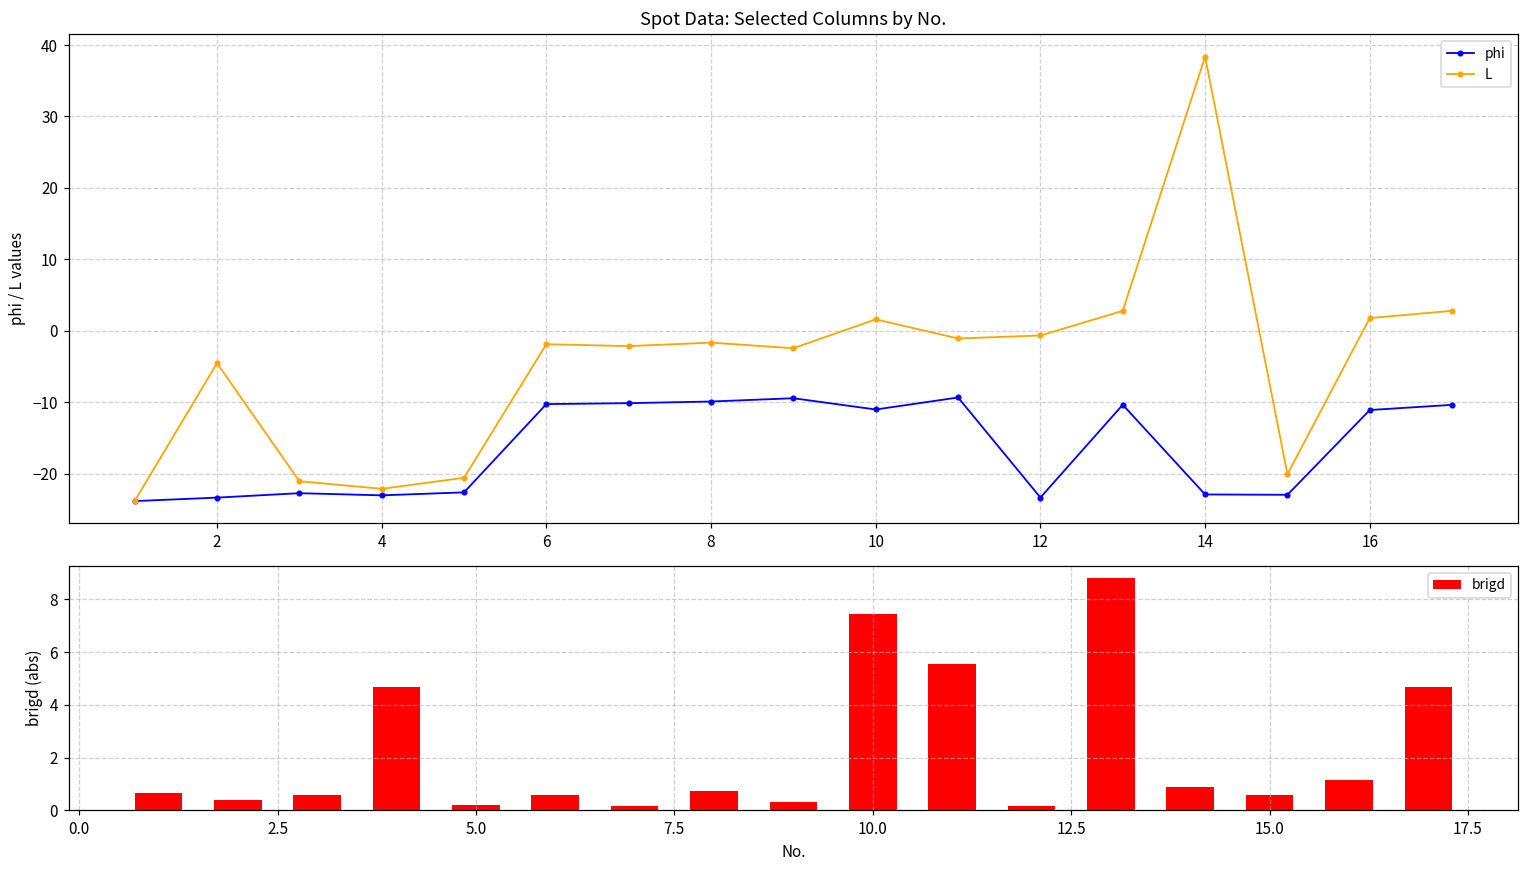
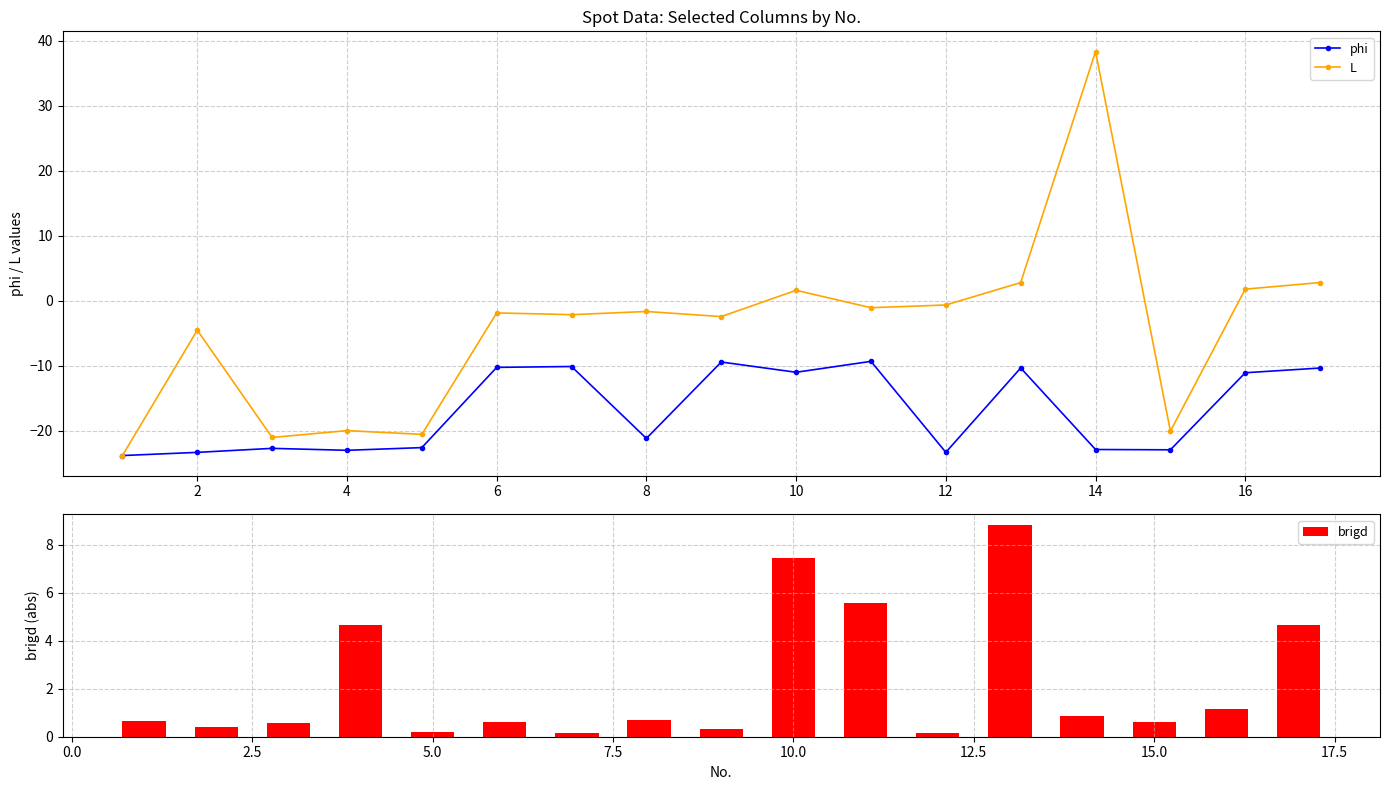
  {
    "Spot Data: Selected Columns by No.": {
      "phi": {
        "2": -23,
        "4": -23,
        "6": -10,
-       "8": -10,
+       "8": -21,
        "10": -11,
        "12": -23,
        "14": -23,
        "16": -11
      },
      "L": {
        "2": -5,
-       "4": -22,
+       "4": -20,
        "6": -2,
        "8": -2,
        "10": 2,
        "12": -1,
        "14": 38,
        "16": 2
      }
    }
  }
